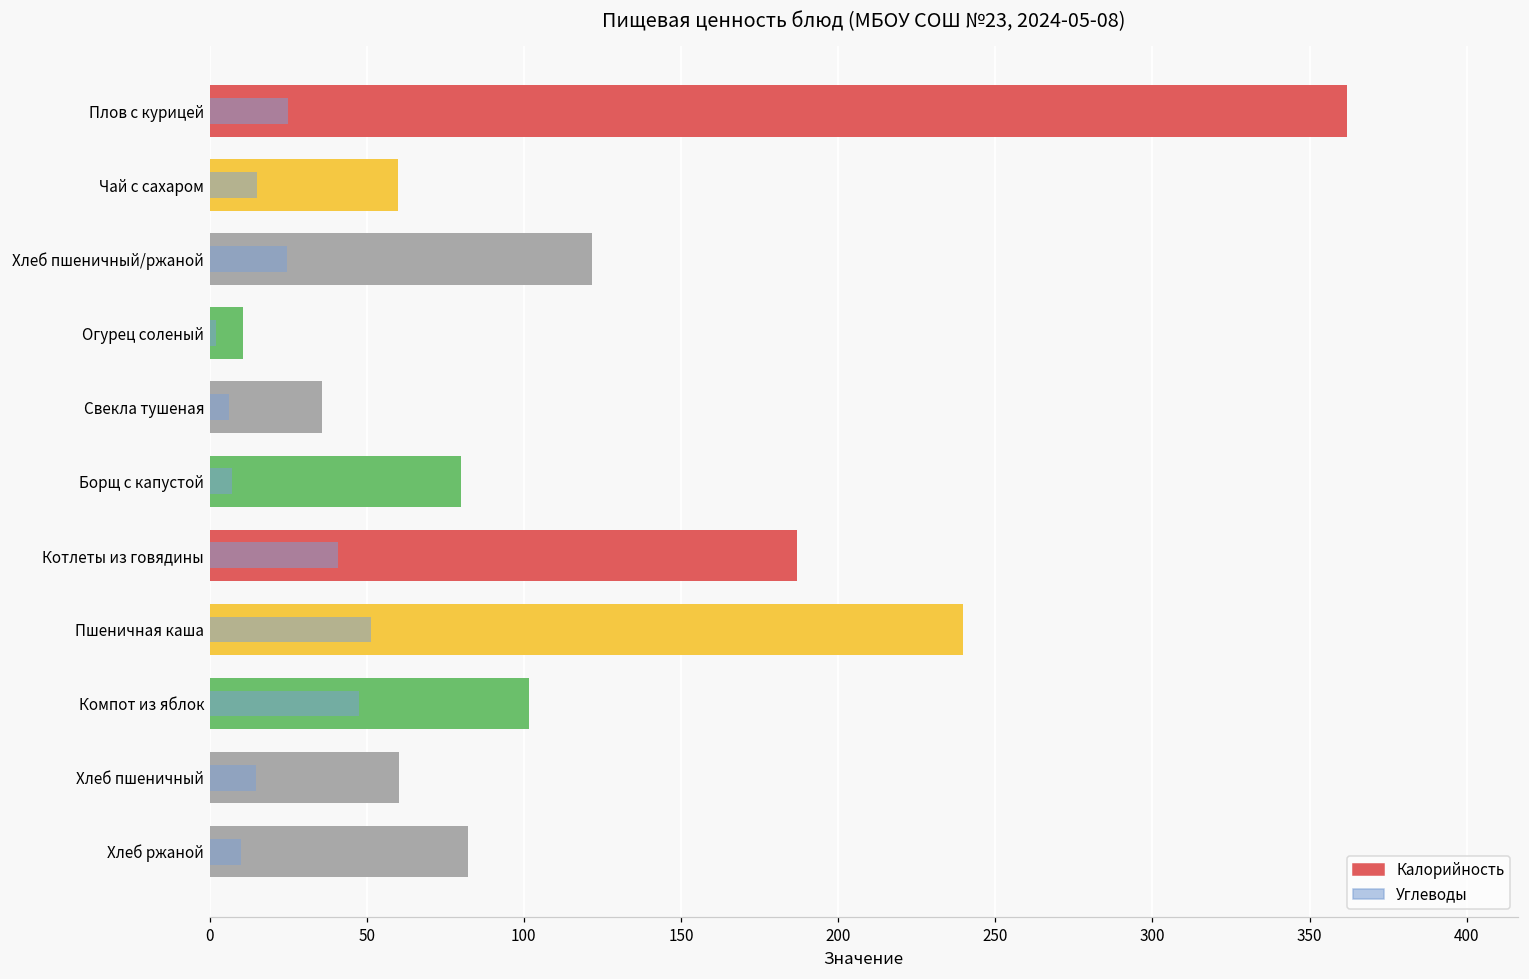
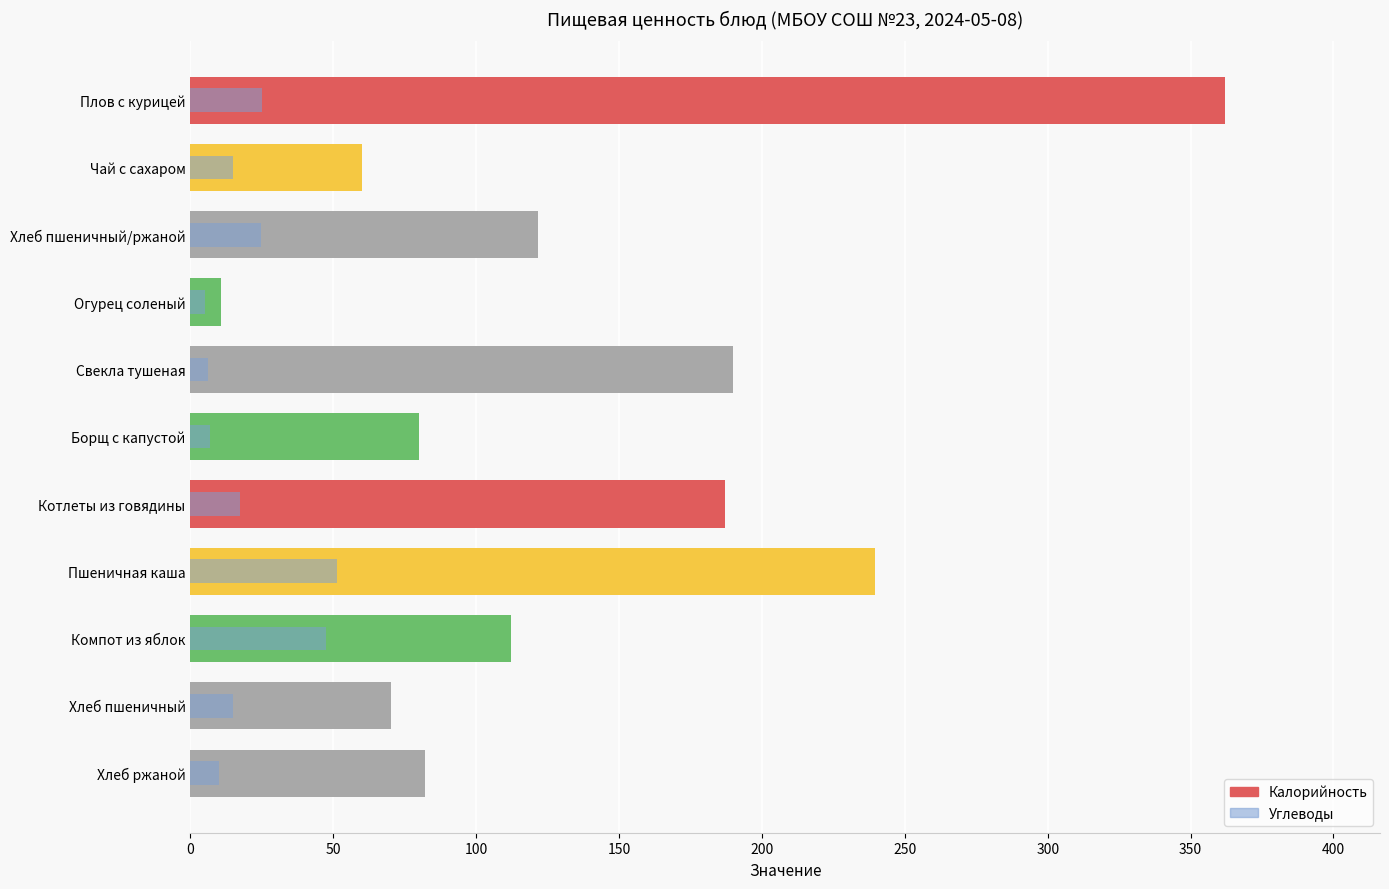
  {
    "Калорийность": {
      "Плов с курицей": 362,
      "Чай с сахаром": 60,
      "Хлеб пшеничный/ржаной": 122,
      "Огурец соленый": 11,
-     "Свекла тушеная": 36,
+     "Свекла тушеная": 190,
      "Борщ с капустой": 80,
      "Котлеты из говядины": 187,
      "Пшеничная каша": 240,
-     "Компот из яблок": 102,
-     "Хлеб пшеничный": 60,
+     "Компот из яблок": 112,
+     "Хлеб пшеничный": 70,
      "Хлеб ржаной": 82
    },
    "Углеводы": {
-     "Огурец соленый": 2,
-     "Котлеты из говядины": 41
+     "Огурец соленый": 5,
+     "Котлеты из говядины": 17
    }
  }
